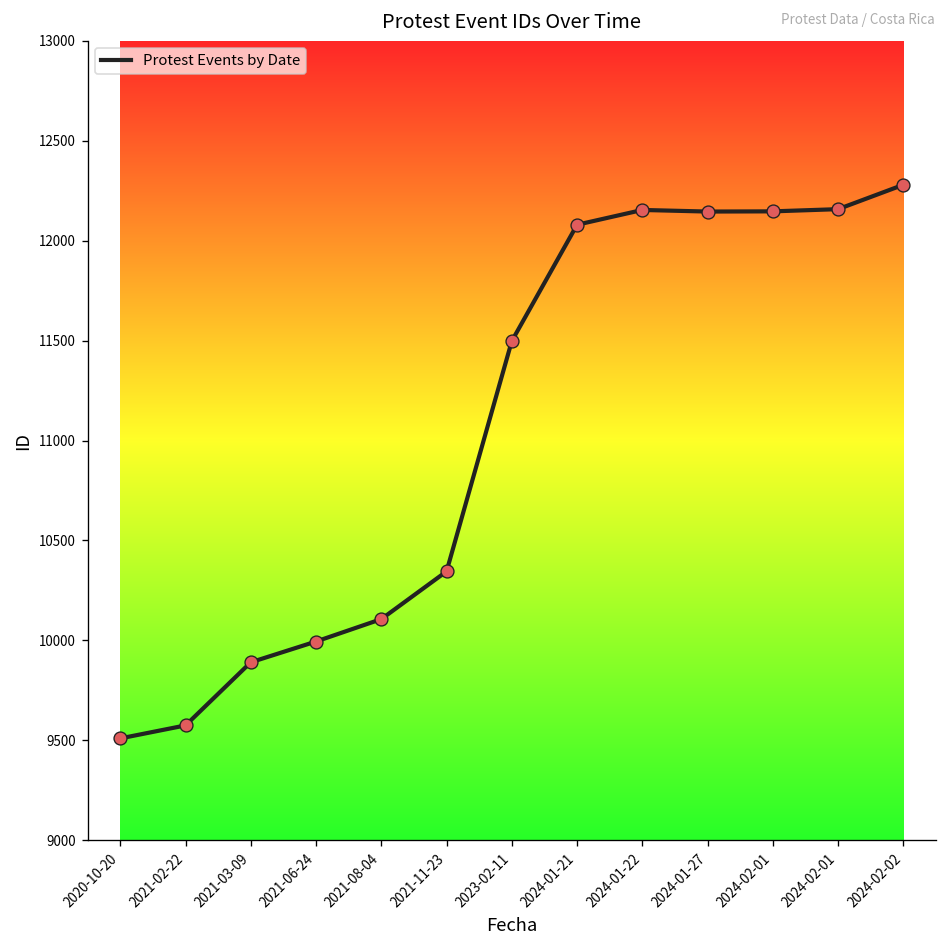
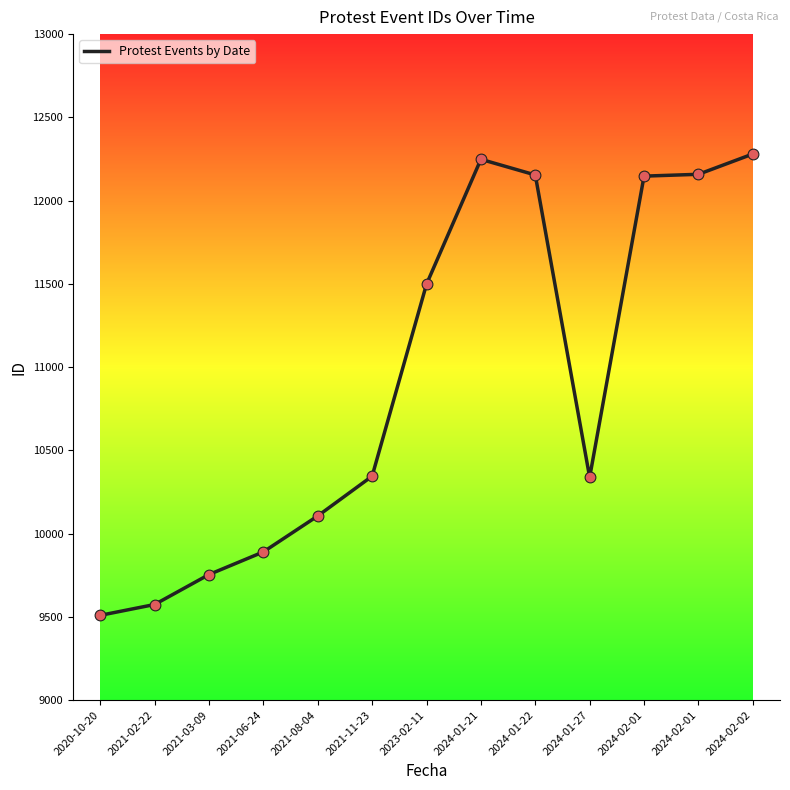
  {
    "2020-10-20": 9510,
    "2021-02-22": 9570,
-   "2021-03-09": 9890,
-   "2021-06-24": 9990,
+   "2021-03-09": 9750,
+   "2021-06-24": 9890,
    "2021-08-04": 10110,
    "2021-11-23": 10350,
    "2023-02-11": 11500,
-   "2024-01-21": 12080,
+   "2024-01-21": 12250,
    "2024-01-22": 12150,
-   "2024-01-27": 12150,
+   "2024-01-27": 10340,
    "2024-02-02": 12280
  }
